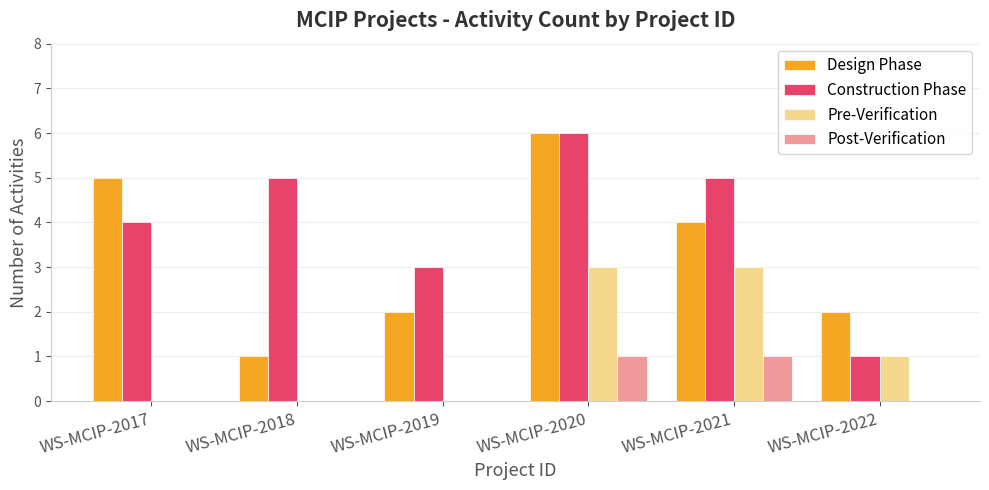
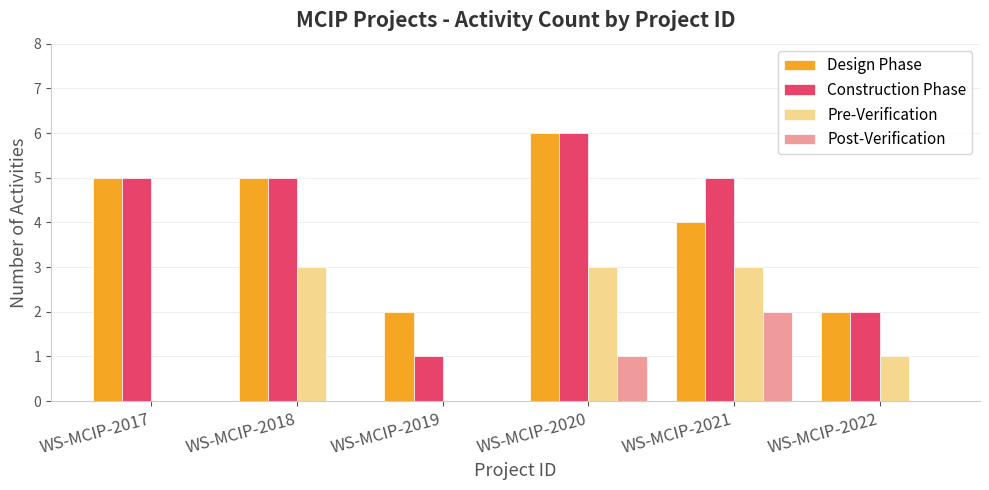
  {
    "Design Phase": {
      "WS-MCIP-2017": 5,
-     "WS-MCIP-2018": 1,
+     "WS-MCIP-2018": 5,
      "WS-MCIP-2019": 2,
      "WS-MCIP-2020": 6,
      "WS-MCIP-2021": 4,
      "WS-MCIP-2022": 2
    },
    "Construction Phase": {
-     "WS-MCIP-2017": 4,
+     "WS-MCIP-2017": 5,
      "WS-MCIP-2018": 5,
-     "WS-MCIP-2019": 3,
+     "WS-MCIP-2019": 1,
      "WS-MCIP-2020": 6,
      "WS-MCIP-2021": 5,
-     "WS-MCIP-2022": 1
+     "WS-MCIP-2022": 2
    },
    "Pre-Verification": {
      "WS-MCIP-2017": 0,
-     "WS-MCIP-2018": 0,
+     "WS-MCIP-2018": 3,
      "WS-MCIP-2019": 0,
      "WS-MCIP-2020": 3,
      "WS-MCIP-2021": 3,
      "WS-MCIP-2022": 1
    },
    "Post-Verification": {
      "WS-MCIP-2017": 0,
      "WS-MCIP-2018": 0,
      "WS-MCIP-2019": 0,
      "WS-MCIP-2020": 1,
-     "WS-MCIP-2021": 1,
+     "WS-MCIP-2021": 2,
      "WS-MCIP-2022": 0
    }
  }
